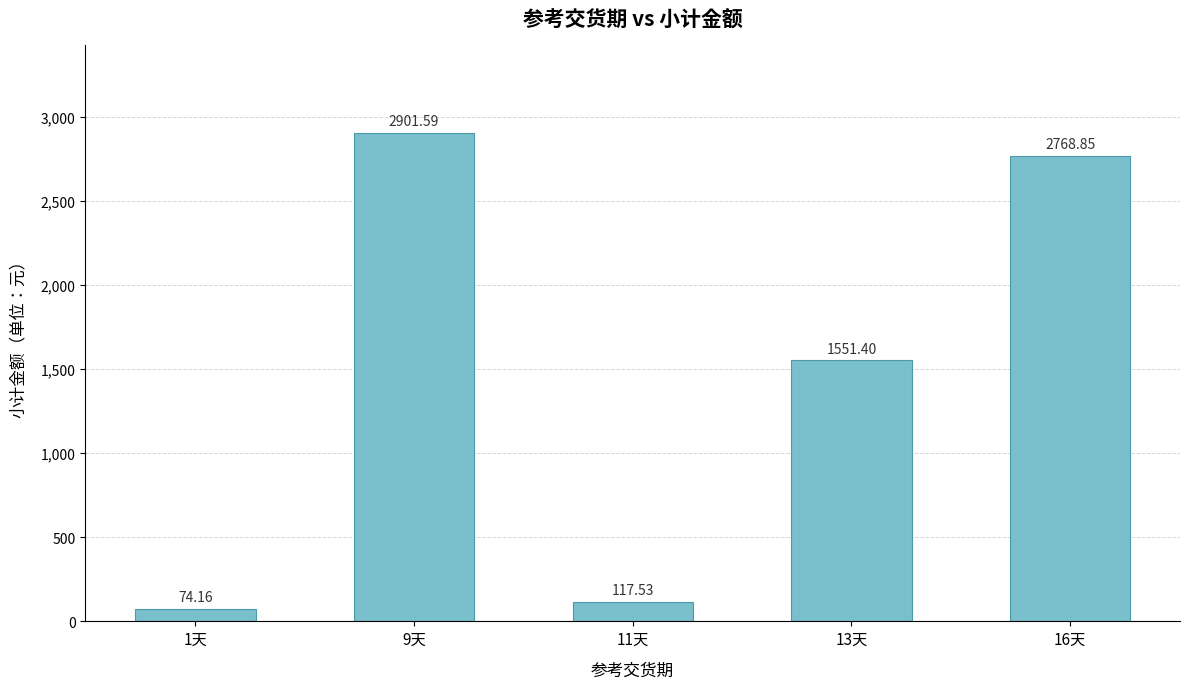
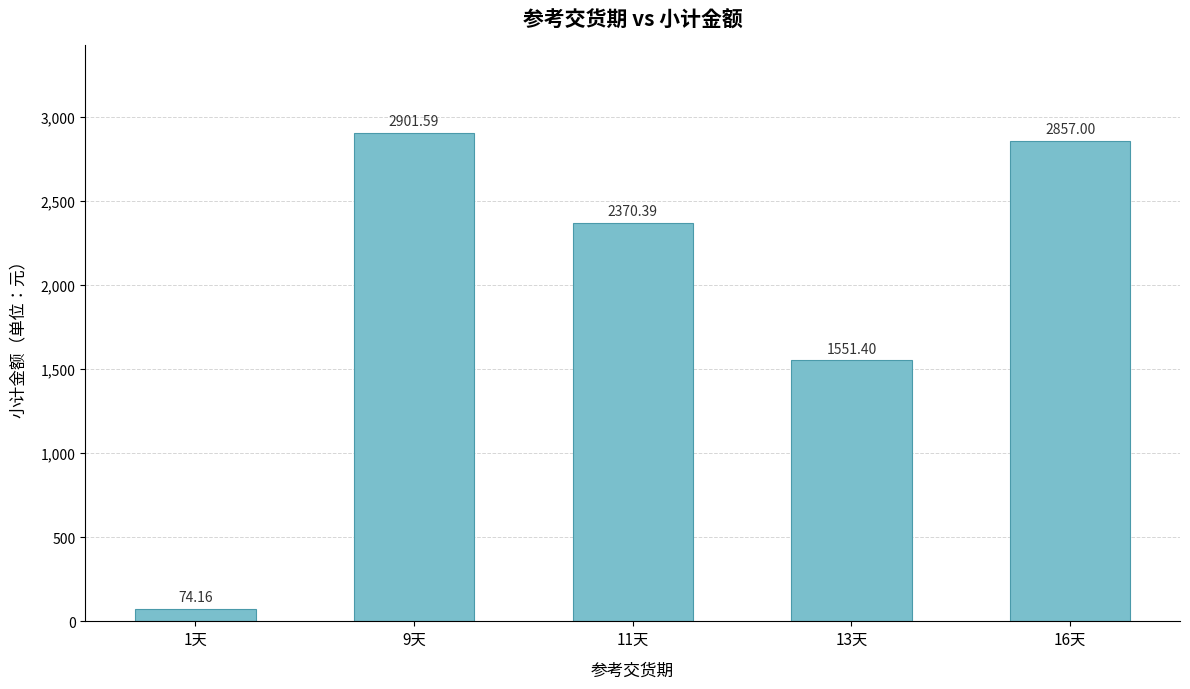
  {
    "1天": 74.16,
    "9天": 2901.59,
-   "11天": 117.53,
+   "11天": 2370.39,
    "13天": 1551.40,
-   "16天": 2768.85
+   "16天": 2857.00
  }
